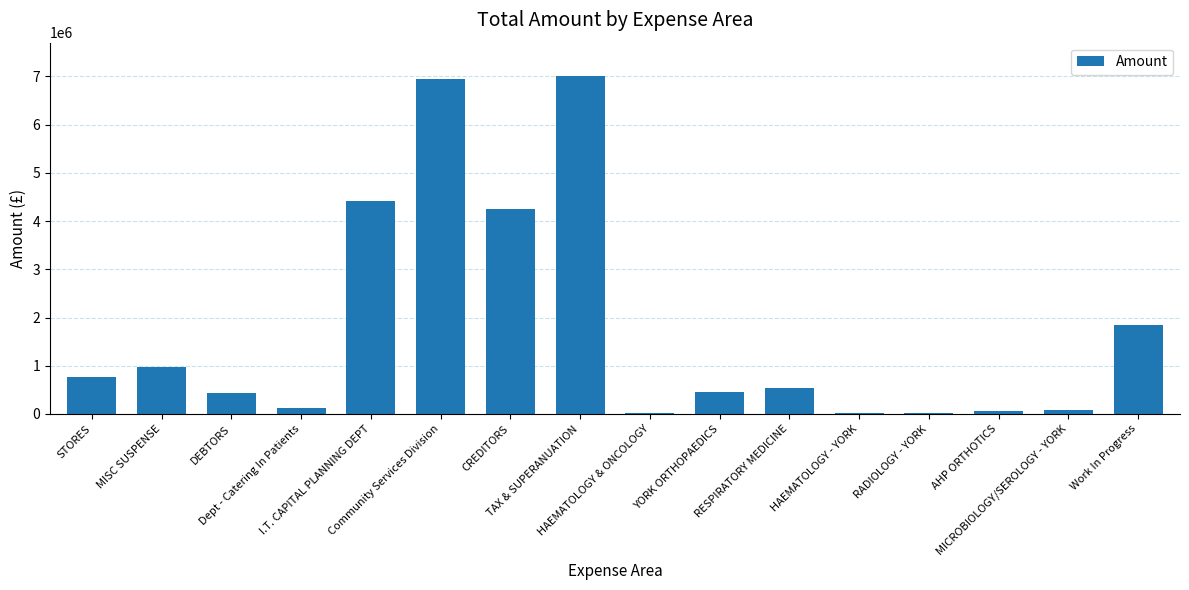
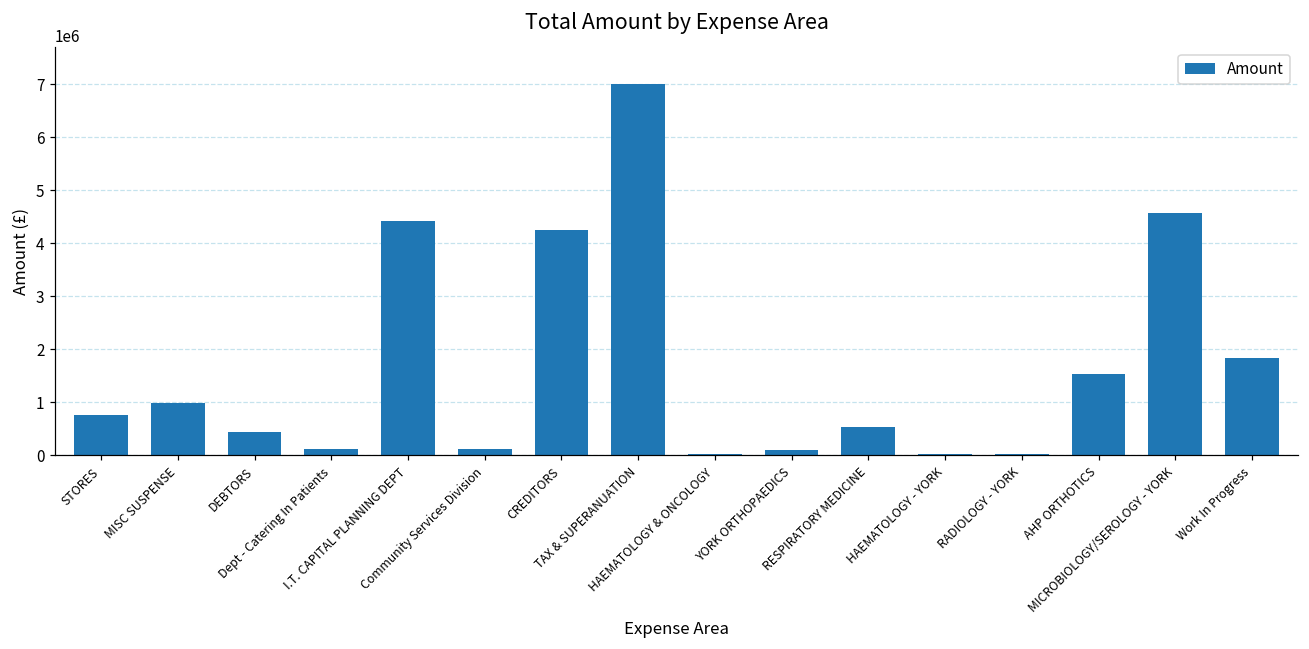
  {
    "STORES": 800000,
    "MISC SUSPENSE": 1000000,
    "DEBTORS": 400000,
    "Dept - Catering In Patients": 100000,
    "I.T. CAPITAL PLANNING DEPT": 4400000,
-   "Community Services Division": 7000000,
+   "Community Services Division": 100000,
    "CREDITORS": 4300000,
    "TAX & SUPERANUATION": 7000000,
-   "YORK ORTHOPAEDICS": 500000,
+   "YORK ORTHOPAEDICS": 100000,
    "RESPIRATORY MEDICINE": 500000,
-   "AHP ORTHOTICS": 100000,
-   "MICROBIOLOGY/SEROLOGY - YORK": 100000,
+   "AHP ORTHOTICS": 1500000,
+   "MICROBIOLOGY/SEROLOGY - YORK": 4600000,
    "Work In Progress": 1800000
  }
